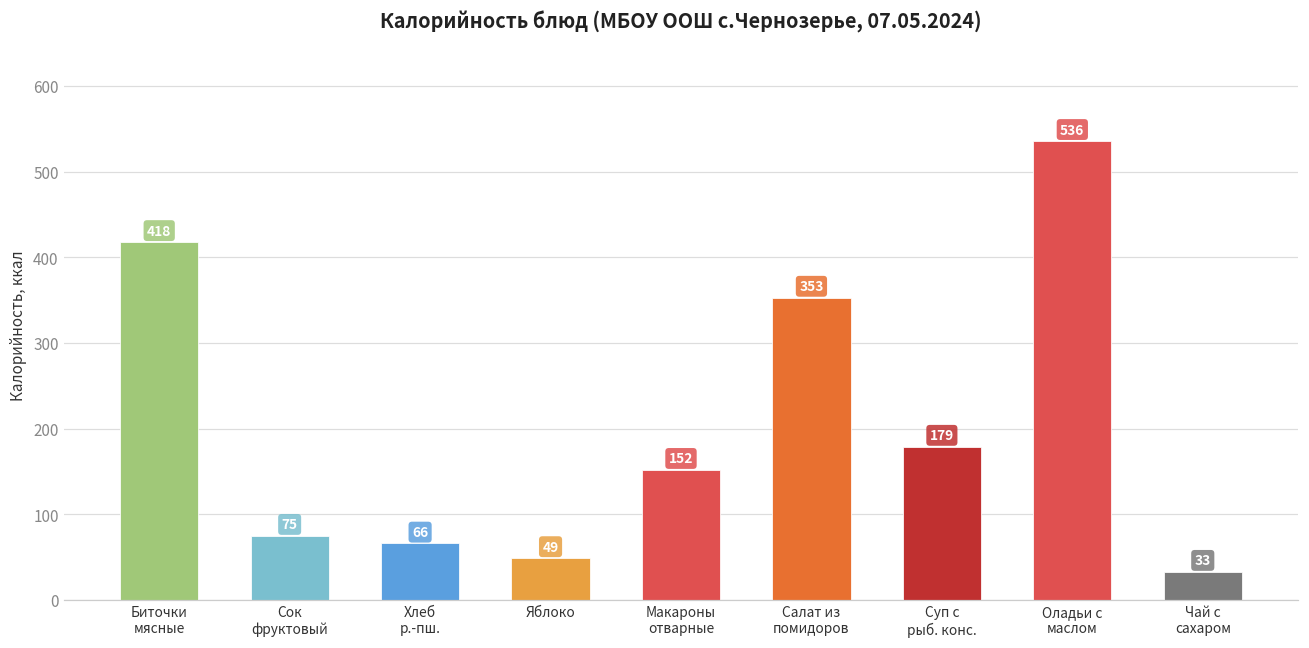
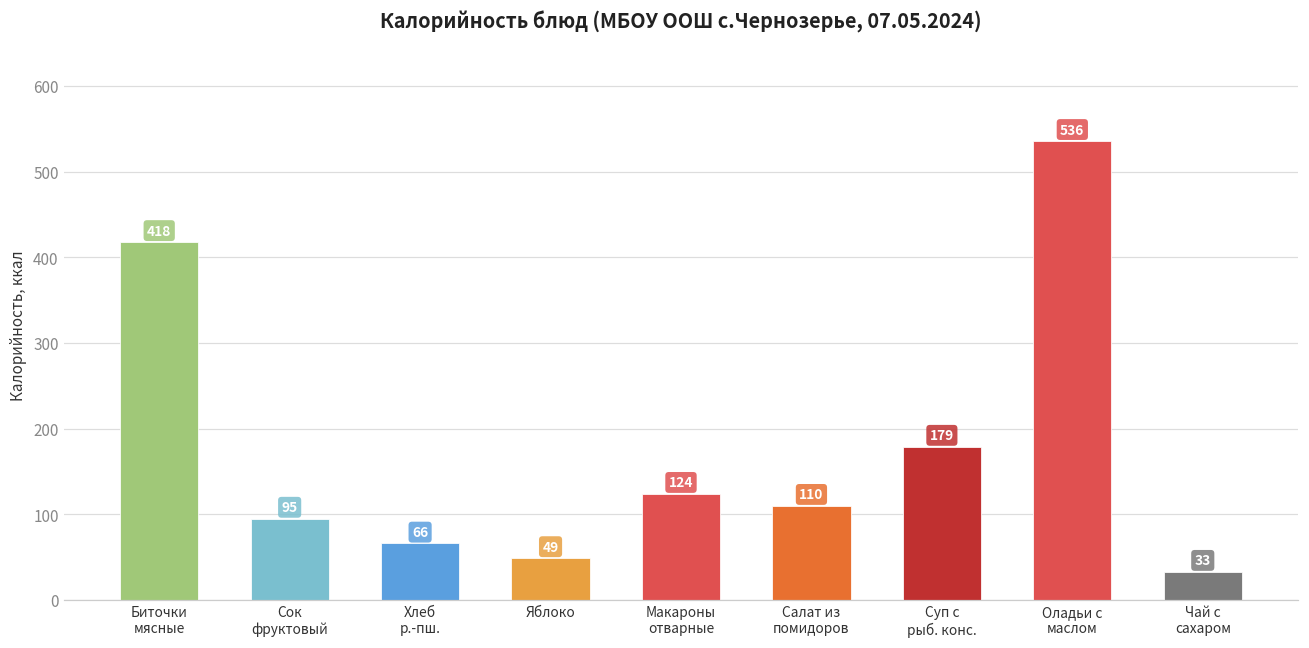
  {
-   "Сок фруктовый": 75,
-   "Макароны отварные": 152,
-   "Салат из помидоров": 353
+   "Сок фруктовый": 95,
+   "Макароны отварные": 124,
+   "Салат из помидоров": 110
  }
